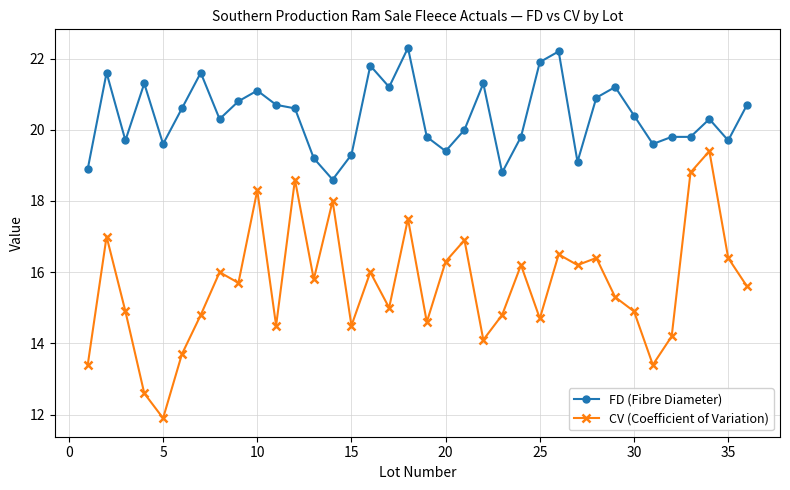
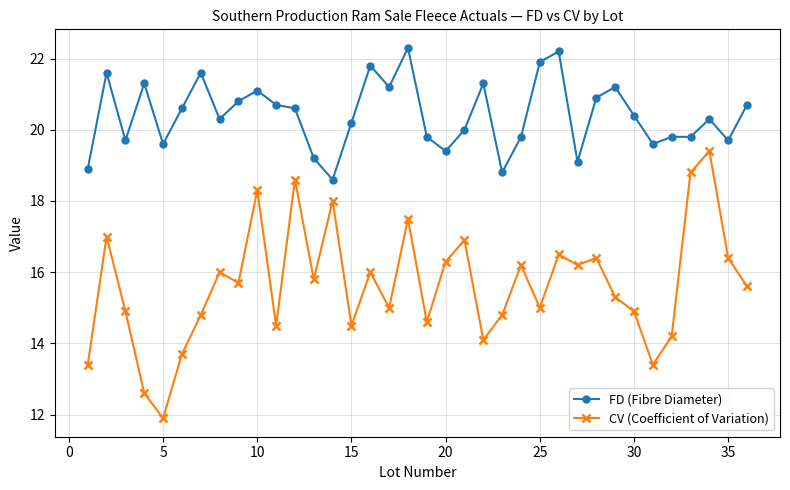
  {
    "FD (Fibre Diameter)": {
      "5": 19.6,
      "10": 21.1,
-     "15": 19.3,
+     "15": 20.2,
      "20": 19.4,
      "25": 21.9,
      "30": 20.4,
      "35": 19.7
    },
    "CV (Coefficient of Variation)": {
      "5": 11.9,
      "10": 18.3,
      "15": 14.5,
      "20": 16.3,
-     "25": 14.7,
+     "25": 15.0,
      "30": 14.9,
      "35": 16.4
    }
  }
